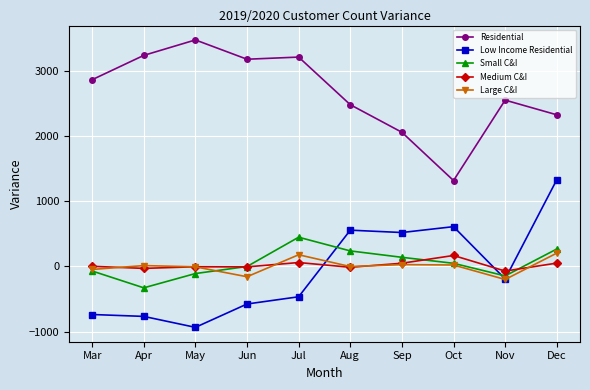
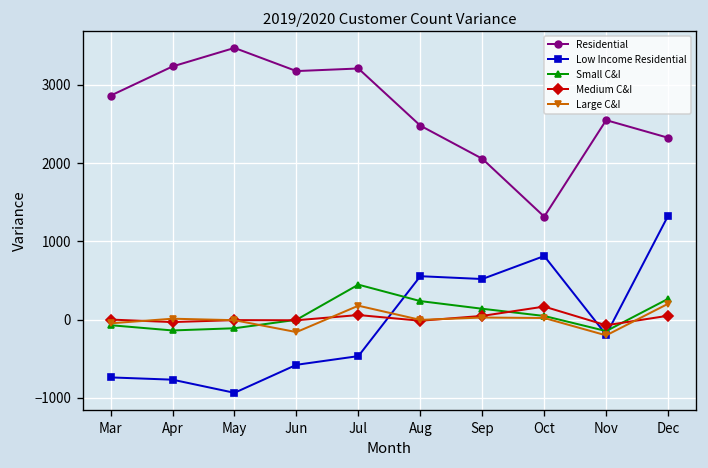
  {
    "Residential": {
      "Mar": 2900,
      "Apr": 3200,
      "May": 3500,
      "Jun": 3200,
      "Jul": 3200,
      "Aug": 2500,
      "Sep": 2100,
      "Oct": 1300,
      "Nov": 2600,
      "Dec": 2300
    },
    "Low Income Residential": {
      "Mar": -700,
      "Apr": -800,
      "May": -900,
      "Jun": -600,
      "Jul": -500,
      "Aug": 600,
      "Sep": 500,
-     "Oct": 600,
+     "Oct": 800,
      "Dec": 1300
    },
    "Small C&I": {
-     "Apr": -300,
+     "Apr": -100,
      "May": -100,
      "Jul": 400,
      "Aug": 200,
      "Sep": 100,
      "Nov": -100,
      "Dec": 300
    },
    "Medium C&I": {
      "Mar": 0,
      "Apr": 0,
      "Jul": 100,
      "Oct": 200,
      "Nov": -100,
      "Dec": 100
    },
    "Large C&I": {
      "Apr": 0,
      "Jun": -200,
      "Jul": 200,
      "Dec": 200
    }
  }
